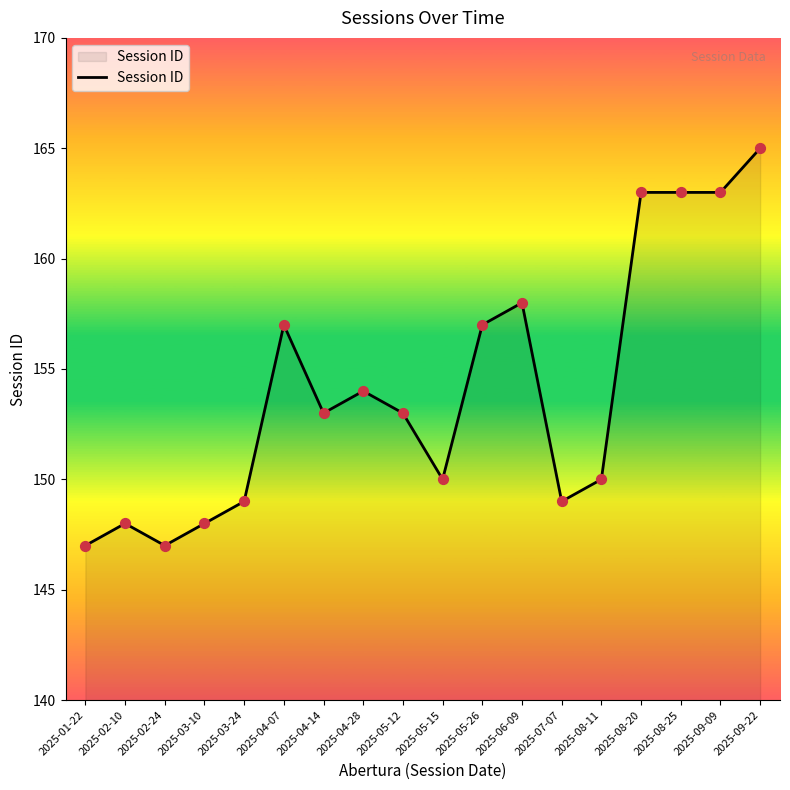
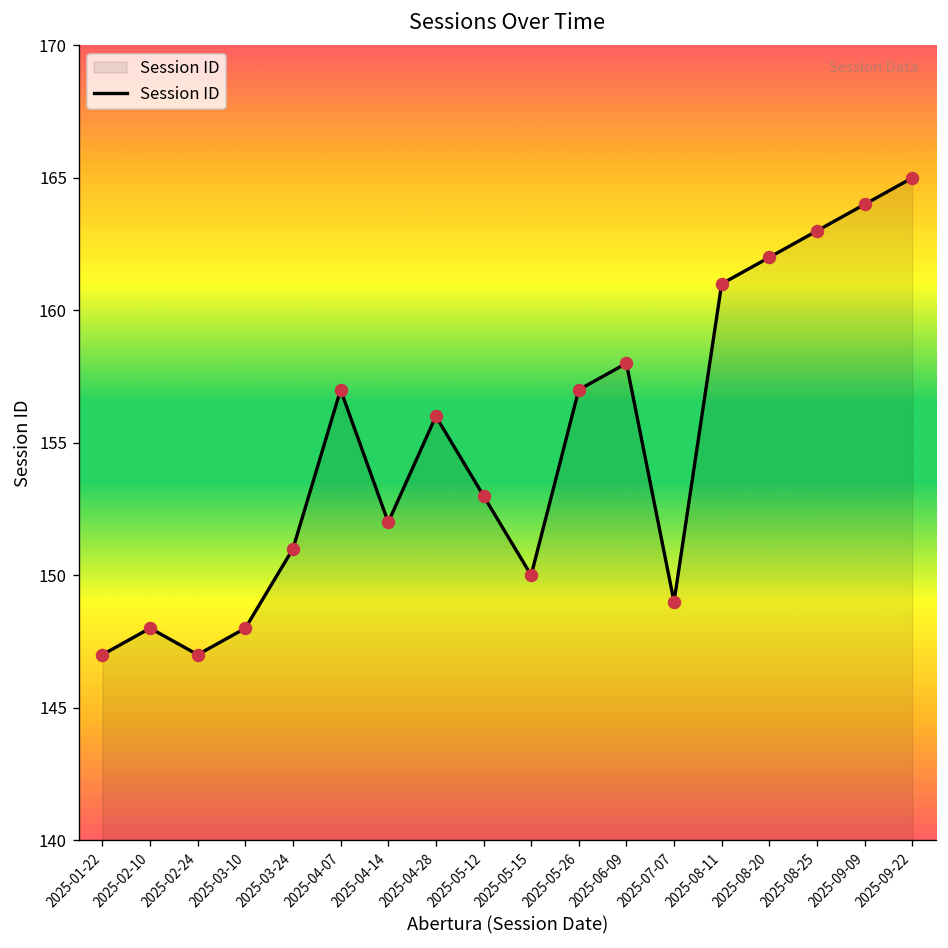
  {
    "2025-01-22": 147,
    "2025-02-10": 148,
    "2025-02-24": 147,
    "2025-03-10": 148,
-   "2025-03-24": 149,
+   "2025-03-24": 151,
    "2025-04-07": 157,
-   "2025-04-14": 153,
-   "2025-04-28": 154,
+   "2025-04-14": 152,
+   "2025-04-28": 156,
    "2025-05-12": 153,
    "2025-05-15": 150,
    "2025-05-26": 157,
    "2025-06-09": 158,
    "2025-07-07": 149,
-   "2025-08-11": 150,
-   "2025-08-20": 163,
+   "2025-08-11": 161,
+   "2025-08-20": 162,
    "2025-08-25": 163,
-   "2025-09-09": 163,
+   "2025-09-09": 164,
    "2025-09-22": 165
  }
